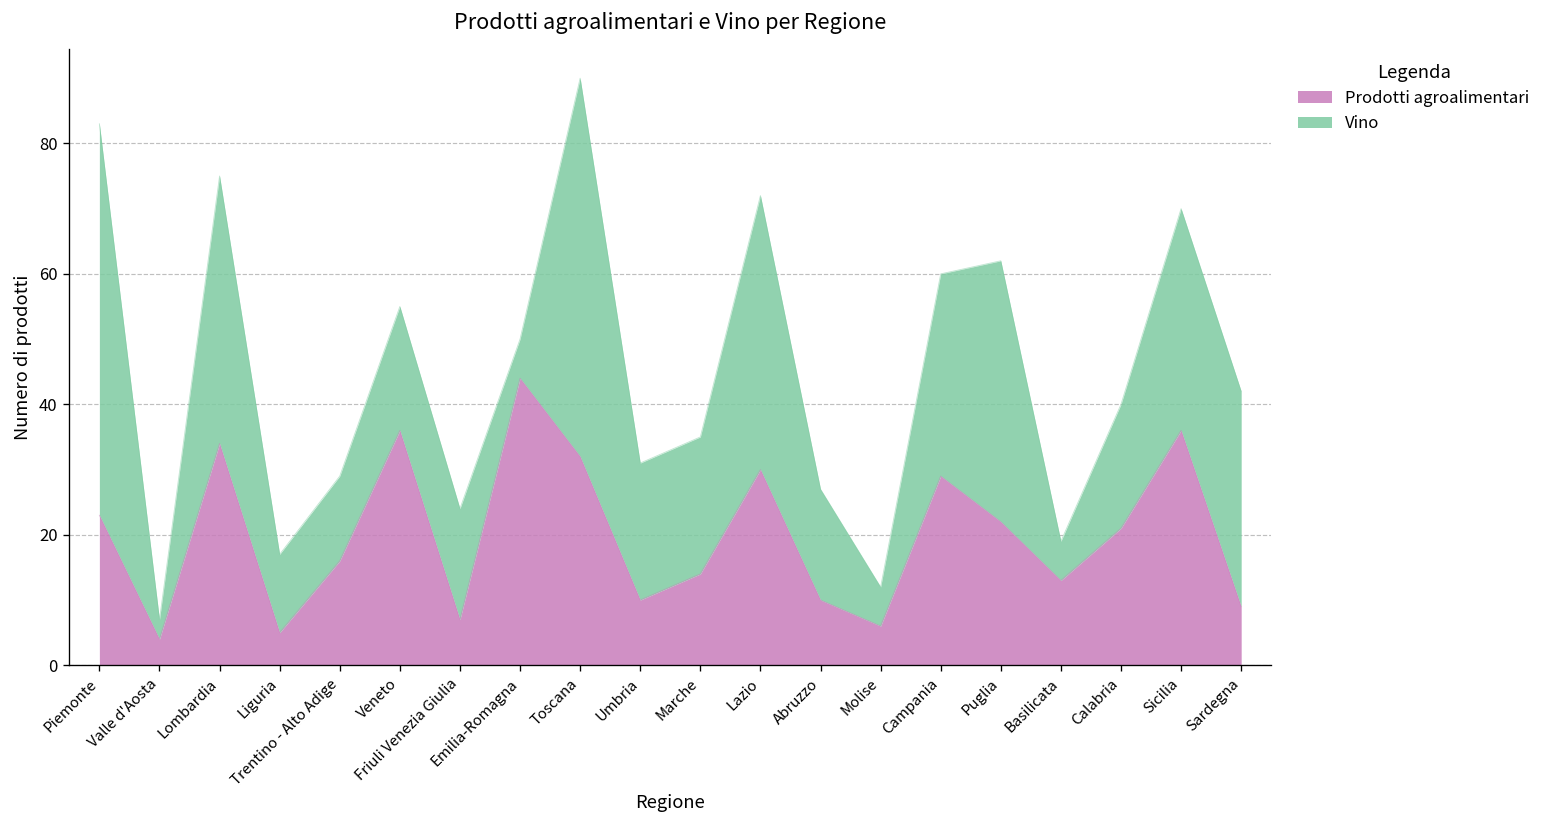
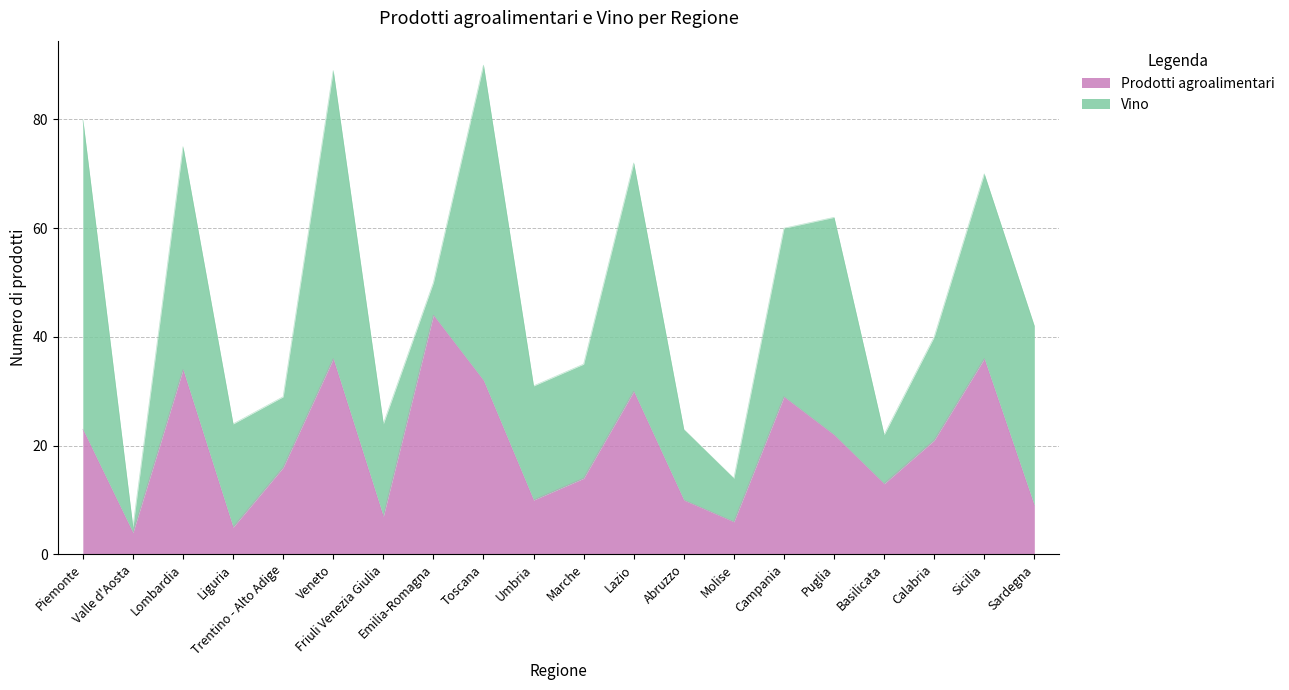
  {
    "Prodotti agroalimentari": {
      "Piemonte": 23,
      "Valle d'Aosta": 4,
      "Lombardia": 34,
      "Liguria": 5,
      "Trentino - Alto Adige": 16,
      "Veneto": 36,
      "Friuli Venezia Giulia": 7,
      "Emilia-Romagna": 44,
      "Toscana": 32,
      "Umbria": 10,
      "Marche": 14,
      "Lazio": 30,
      "Abruzzo": 10,
      "Molise": 6,
      "Campania": 29,
      "Puglia": 22,
      "Basilicata": 13,
      "Calabria": 21,
      "Sicilia": 36,
      "Sardegna": 9
    },
    "Vino": {
-     "Piemonte": 60,
-     "Valle d'Aosta": 3,
+     "Piemonte": 57,
+     "Valle d'Aosta": 1,
      "Lombardia": 41,
-     "Liguria": 12,
+     "Liguria": 19,
      "Trentino - Alto Adige": 13,
-     "Veneto": 19,
+     "Veneto": 53,
      "Friuli Venezia Giulia": 17,
      "Emilia-Romagna": 6,
      "Toscana": 58,
      "Umbria": 21,
      "Marche": 21,
      "Lazio": 42,
-     "Abruzzo": 17,
-     "Molise": 6,
+     "Abruzzo": 13,
+     "Molise": 8,
      "Campania": 31,
      "Puglia": 40,
-     "Basilicata": 6,
+     "Basilicata": 9,
      "Calabria": 19,
      "Sicilia": 34,
      "Sardegna": 33
    }
  }
